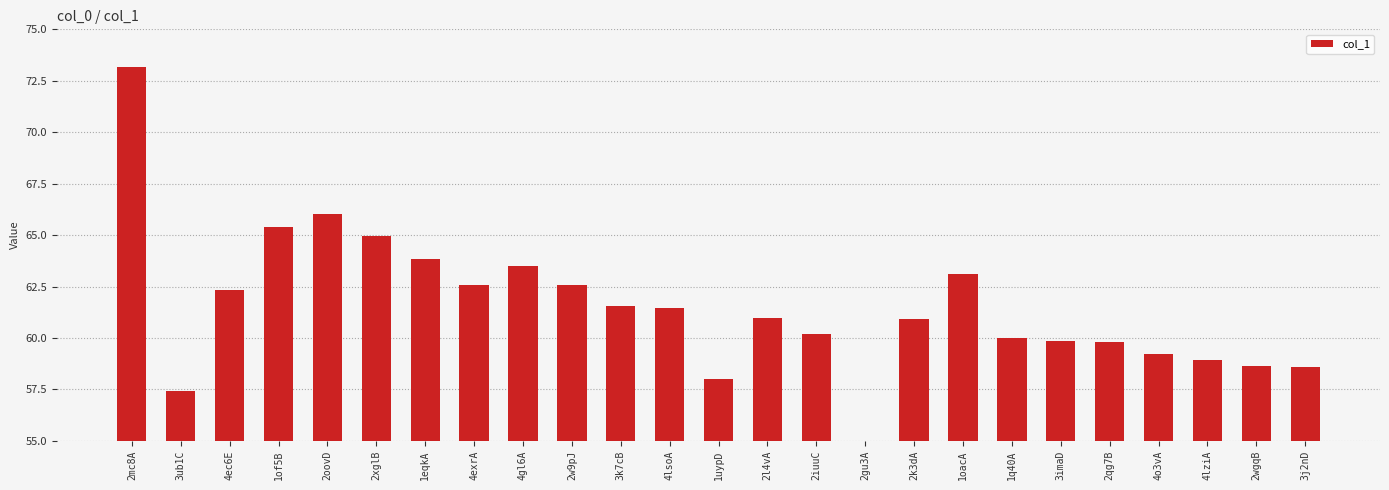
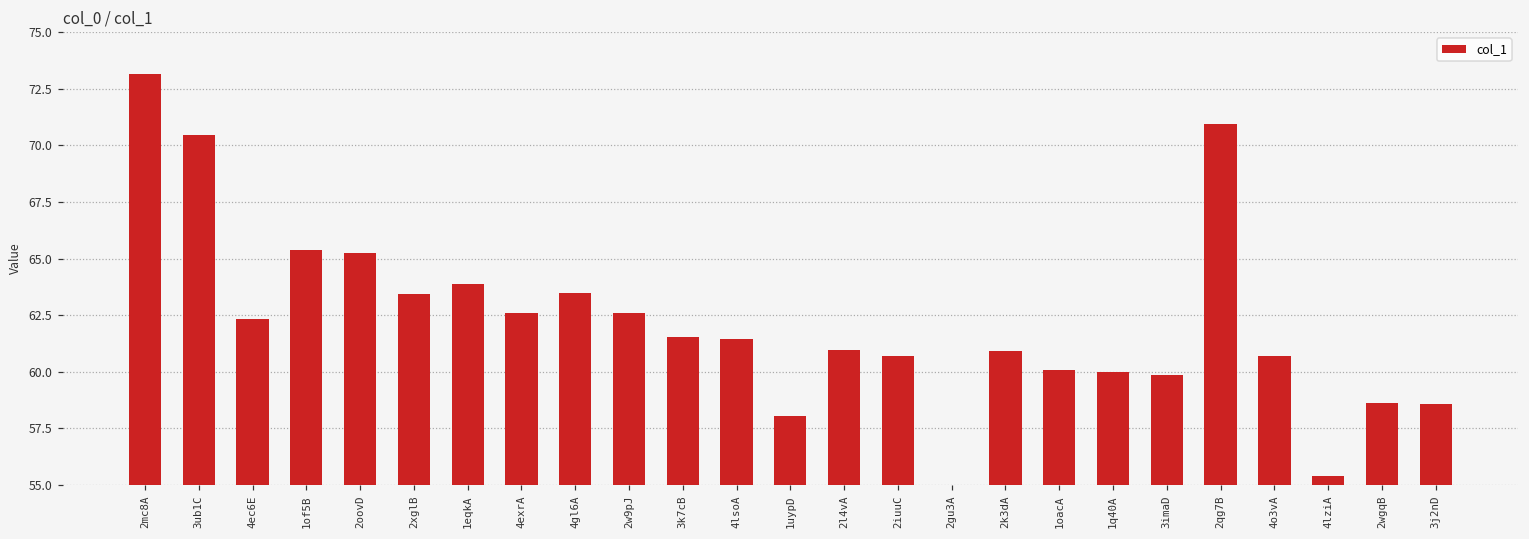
  {
    "2mc8A": 73.2,
-   "3ub1C": 57.4,
+   "3ub1C": 70.5,
    "4ec6E": 62.3,
    "1of5B": 65.4,
-   "2oovD": 66.0,
-   "2xglB": 65.0,
+   "2oovD": 65.2,
+   "2xglB": 63.4,
    "1eqkA": 63.9,
    "4exrA": 62.6,
    "4gl6A": 63.5,
    "2w9pJ": 62.6,
    "3k7cB": 61.5,
    "4lsoA": 61.4,
    "1uypD": 58.0,
    "2l4vA": 61.0,
-   "2iuuC": 60.2,
+   "2iuuC": 60.7,
    "2k3dA": 60.9,
-   "1oacA": 63.1,
+   "1oacA": 60.1,
    "1q40A": 60.0,
    "3imaD": 59.9,
-   "2qg7B": 59.8,
-   "4o3vA": 59.2,
-   "4lziA": 58.9,
+   "2qg7B": 71.0,
+   "4o3vA": 60.7,
+   "4lziA": 55.4,
    "2wgqB": 58.6,
    "3j2nD": 58.6
  }
